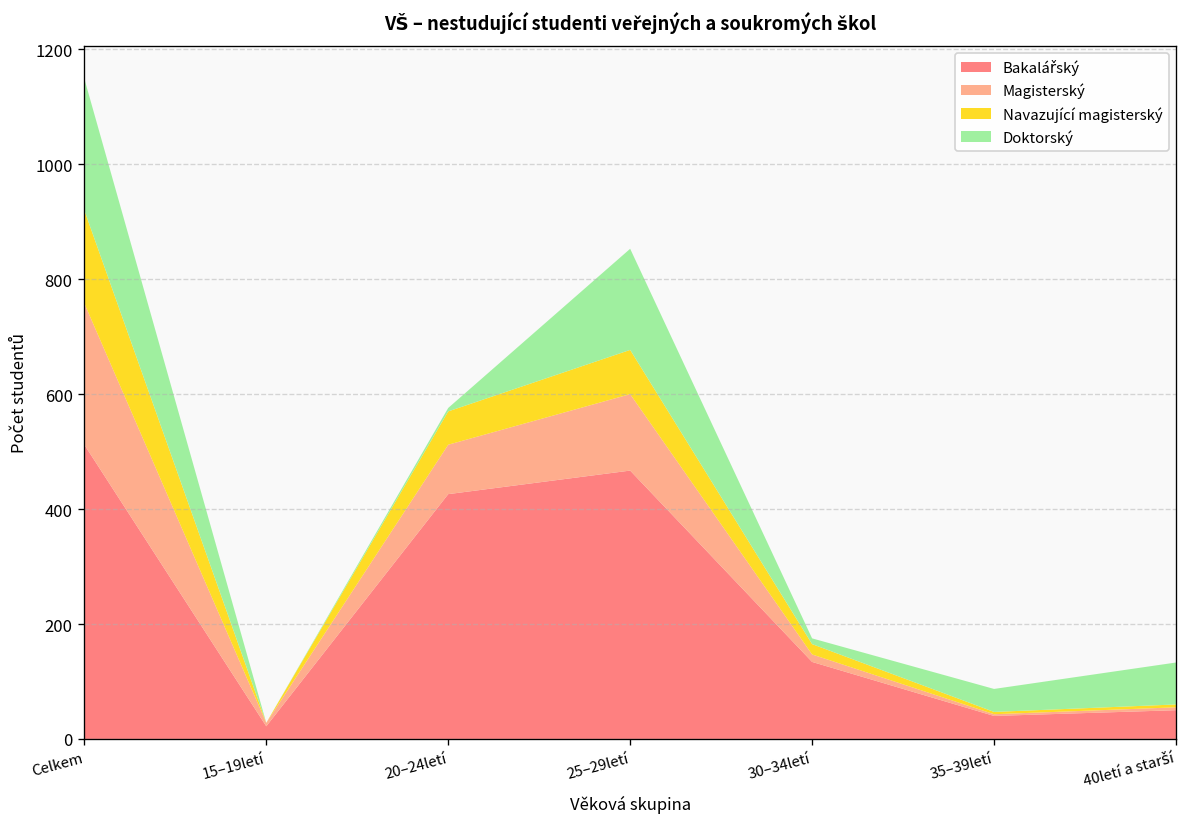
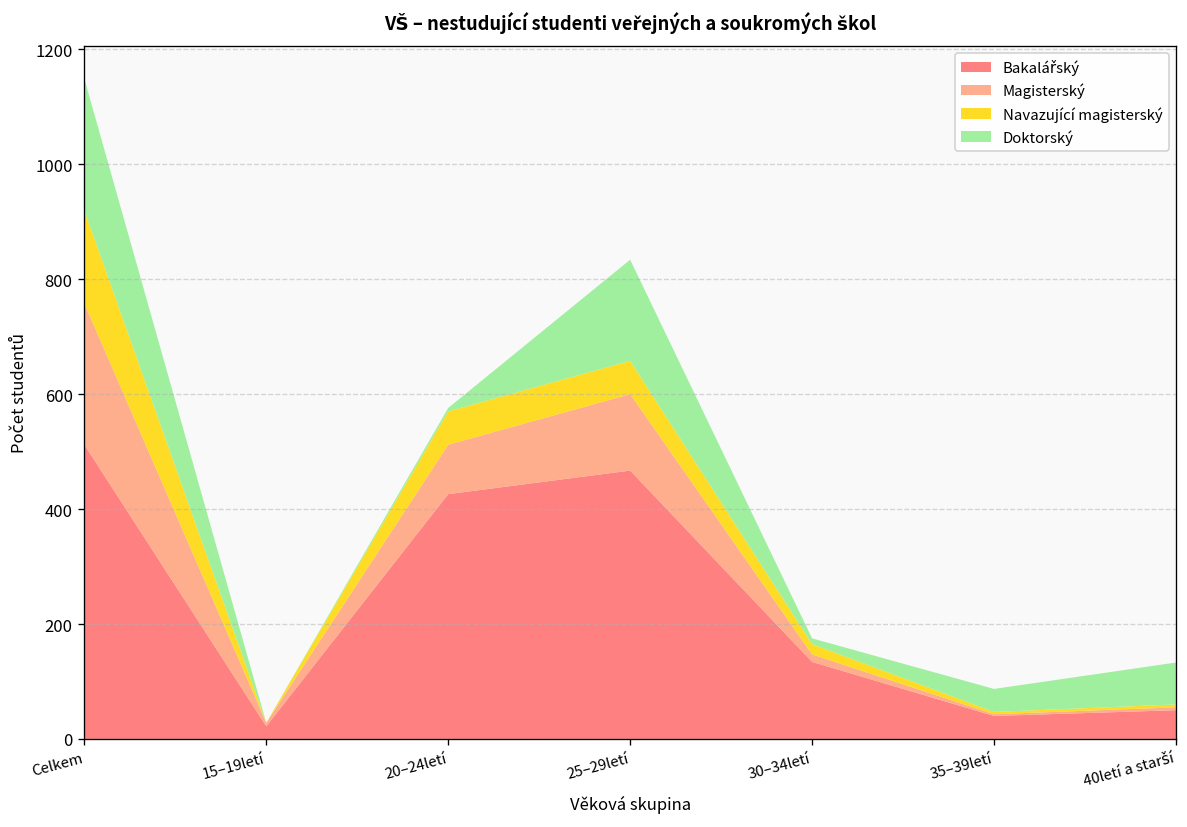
  {
    "Navazující magisterský": {
      "Celkem": 160,
      "20–24letí": 60,
-     "25–29letí": 80,
+     "25–29letí": 60,
      "30–34letí": 20
    },
    "Doktorský": {
      "Celkem": 230,
      "20–24letí": 10,
      "25–29letí": 180,
      "30–34letí": 10,
      "35–39letí": 40,
      "40letí a starší": 70
    }
  }
